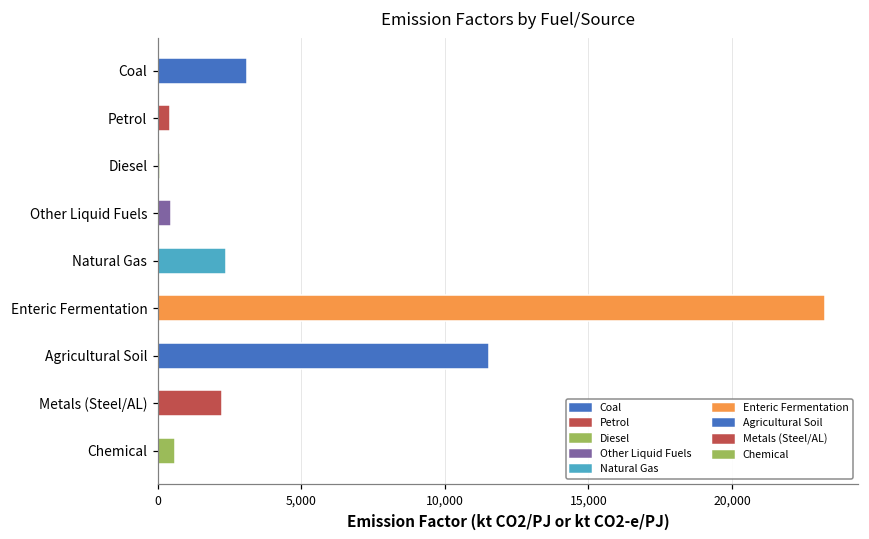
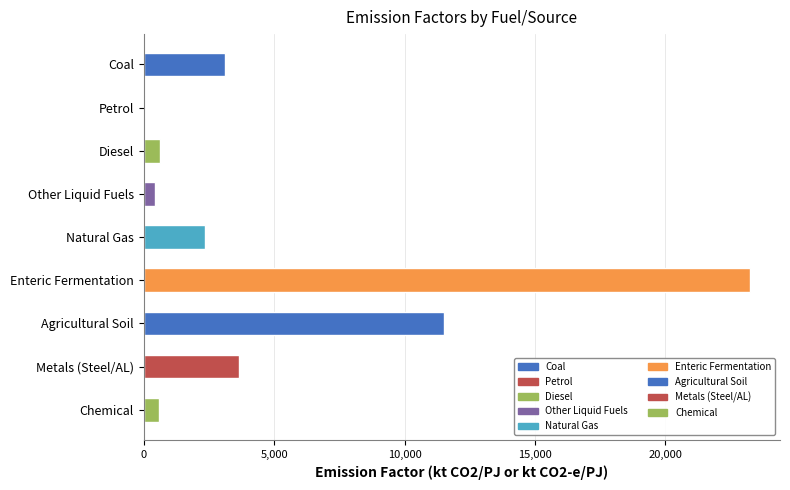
  {
    "Coal": "3,100",
-   "Petrol": "400",
-   "Diesel": "100",
+   "Petrol": "100",
+   "Diesel": "600",
    "Other Liquid Fuels": "400",
    "Natural Gas": "2,400",
    "Enteric Fermentation": "23,200",
    "Agricultural Soil": "11,500",
-   "Metals (Steel/AL)": "2,200",
+   "Metals (Steel/AL)": "3,700",
    "Chemical": "600"
  }
